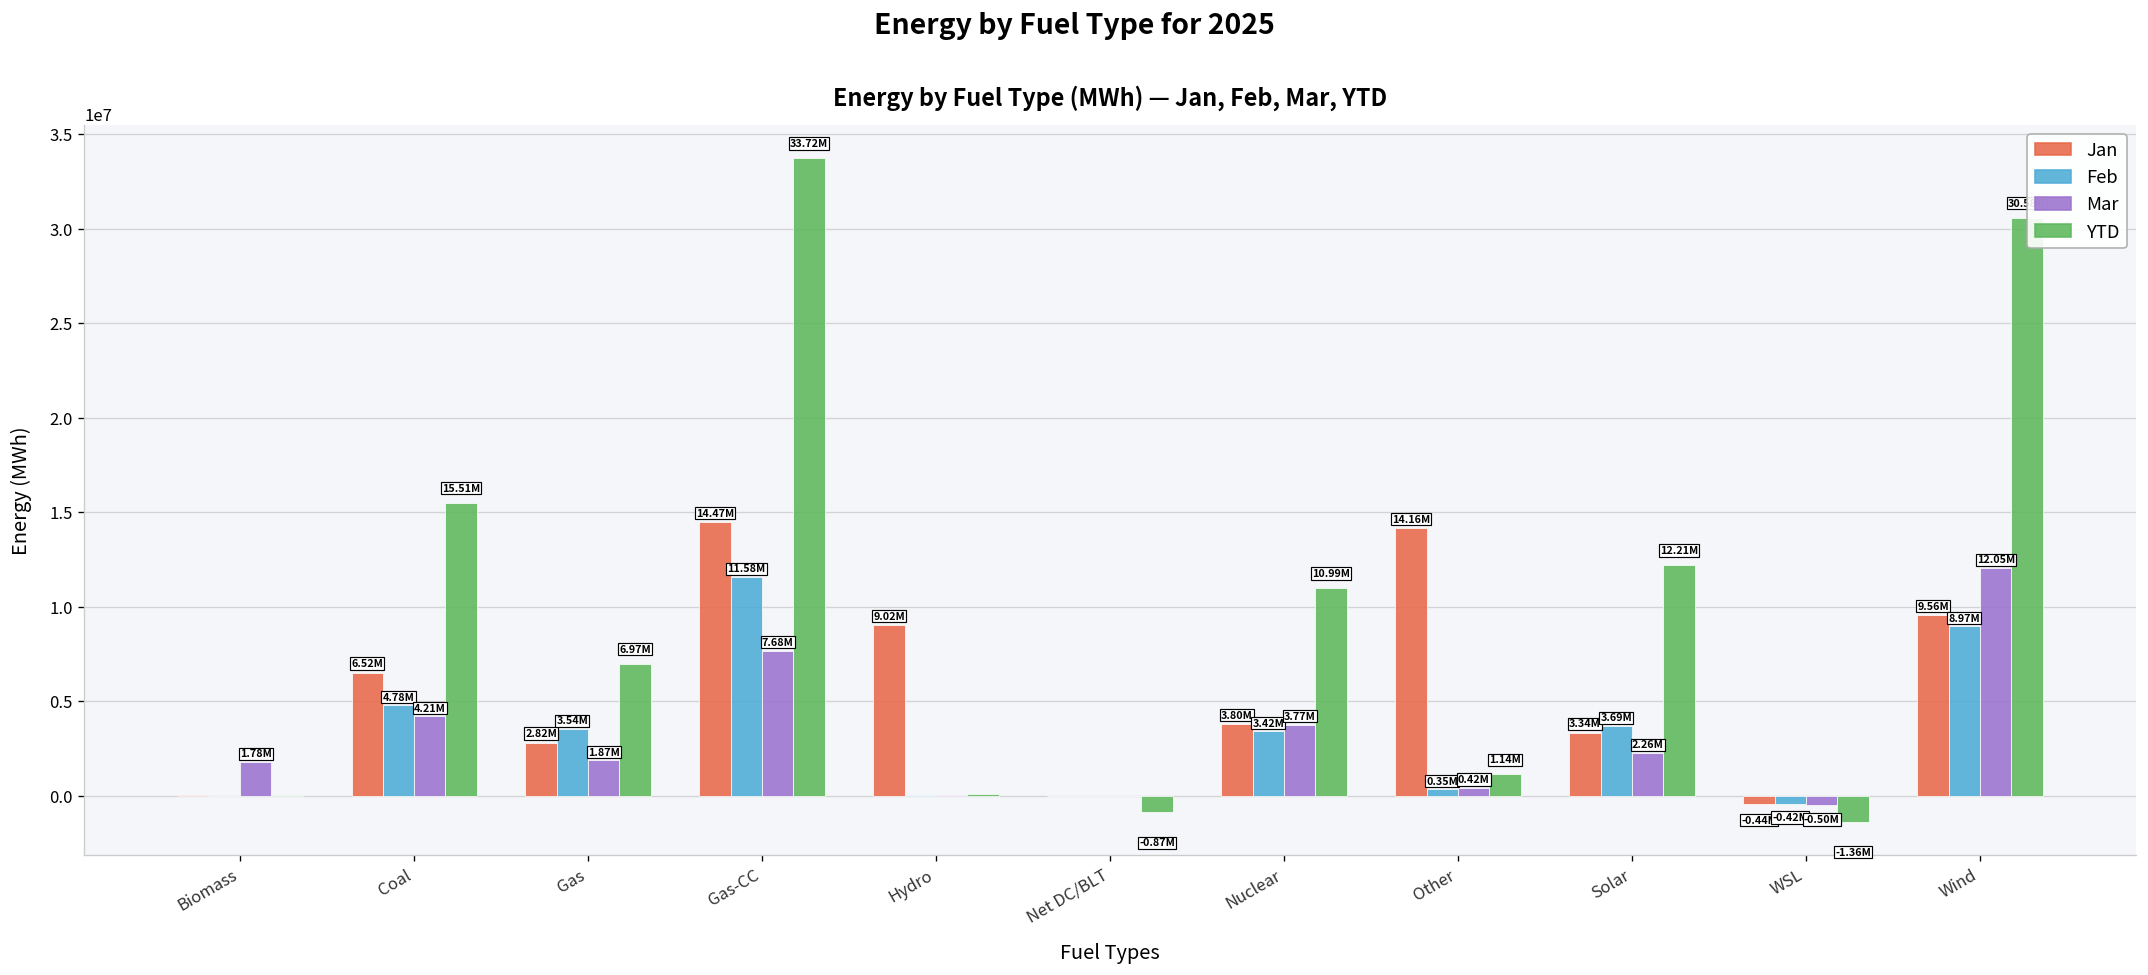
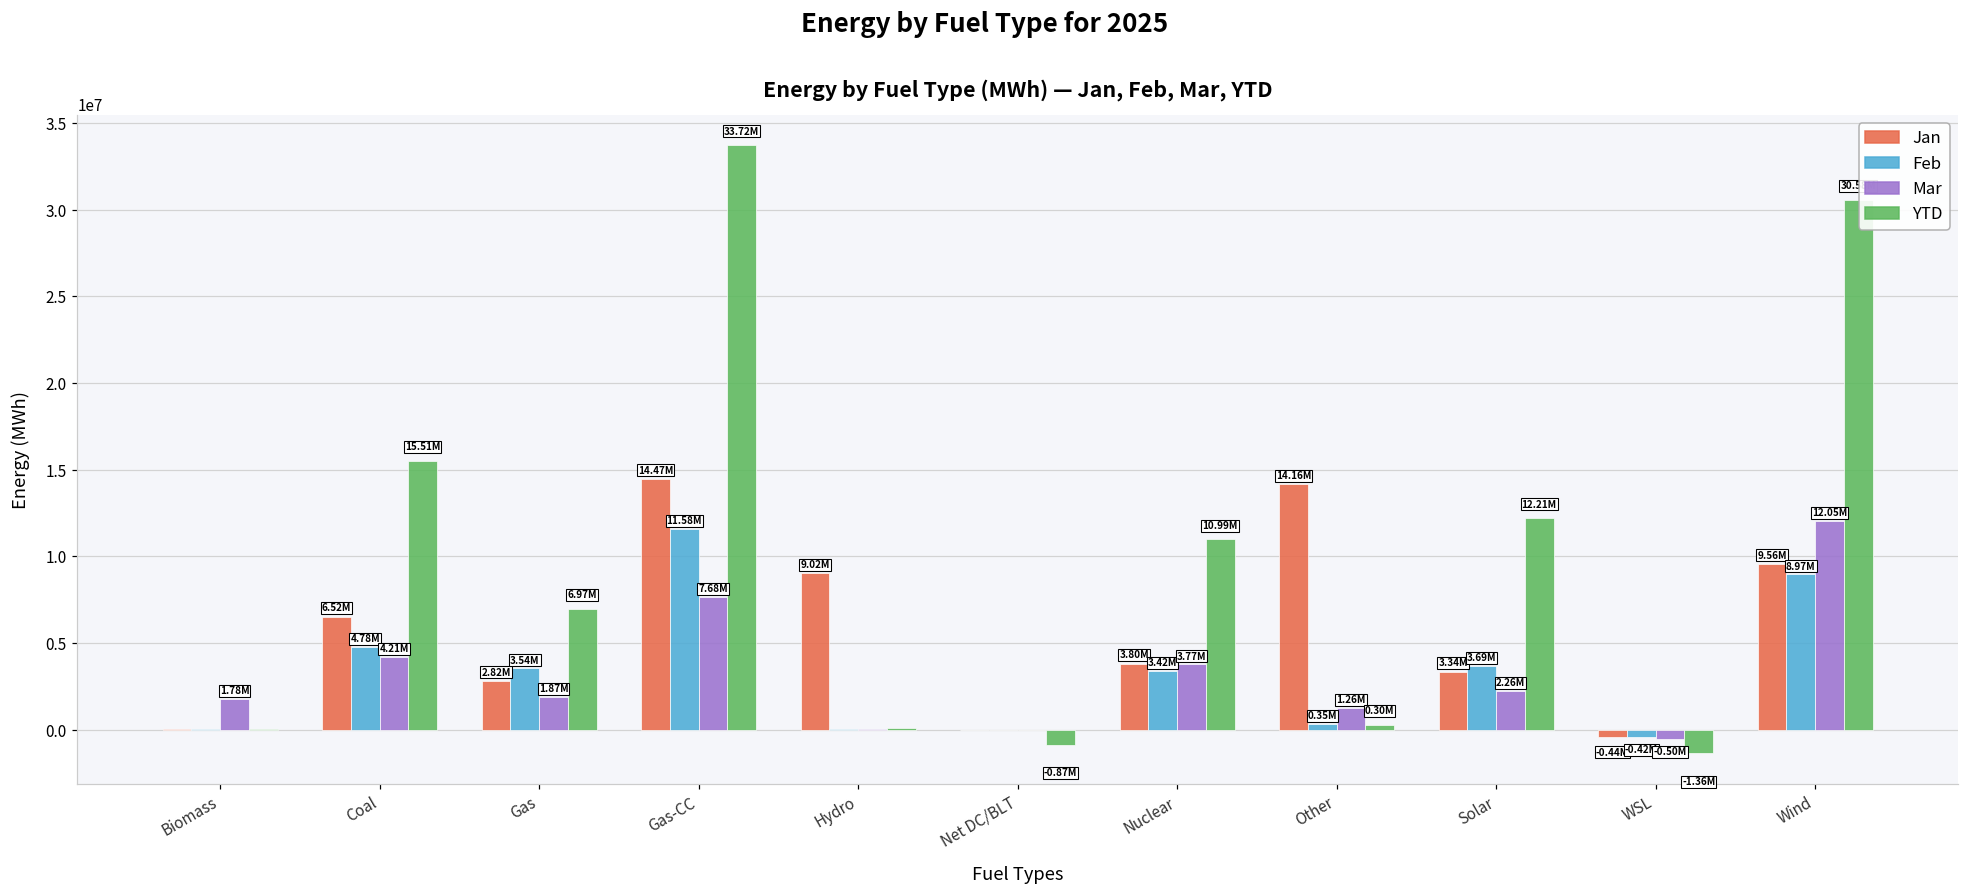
  {
    "Mar": {
-     "Other": "0.42M"
+     "Other": "1.26M"
    },
    "YTD": {
-     "Other": "1.14M"
+     "Other": "0.30M"
    }
  }
